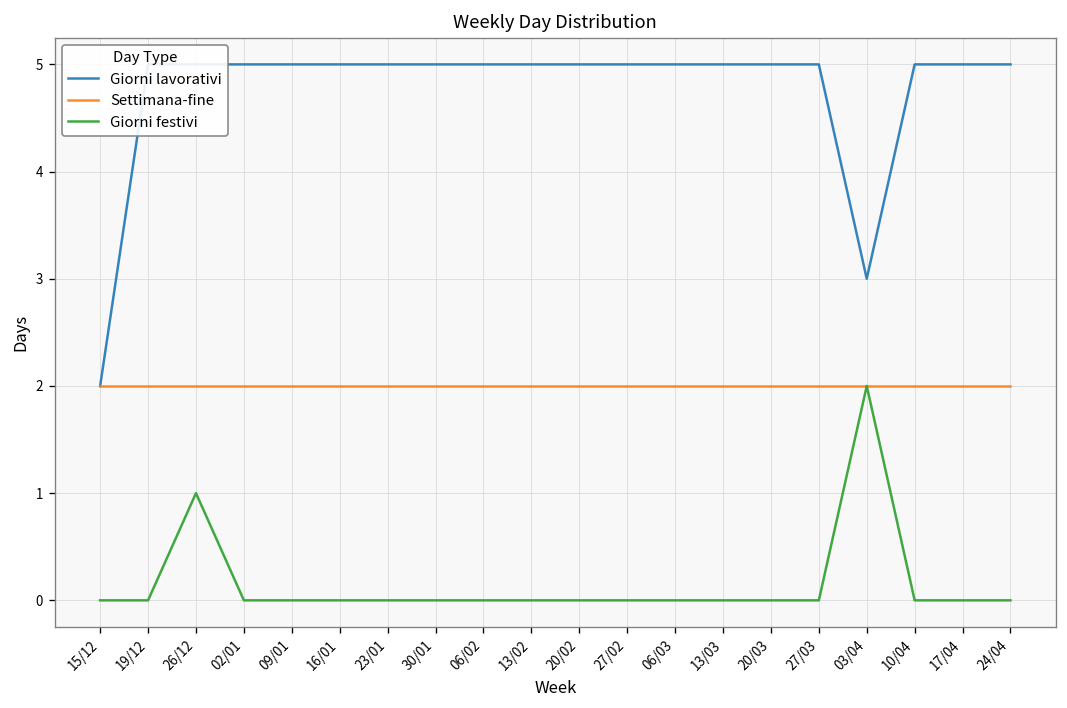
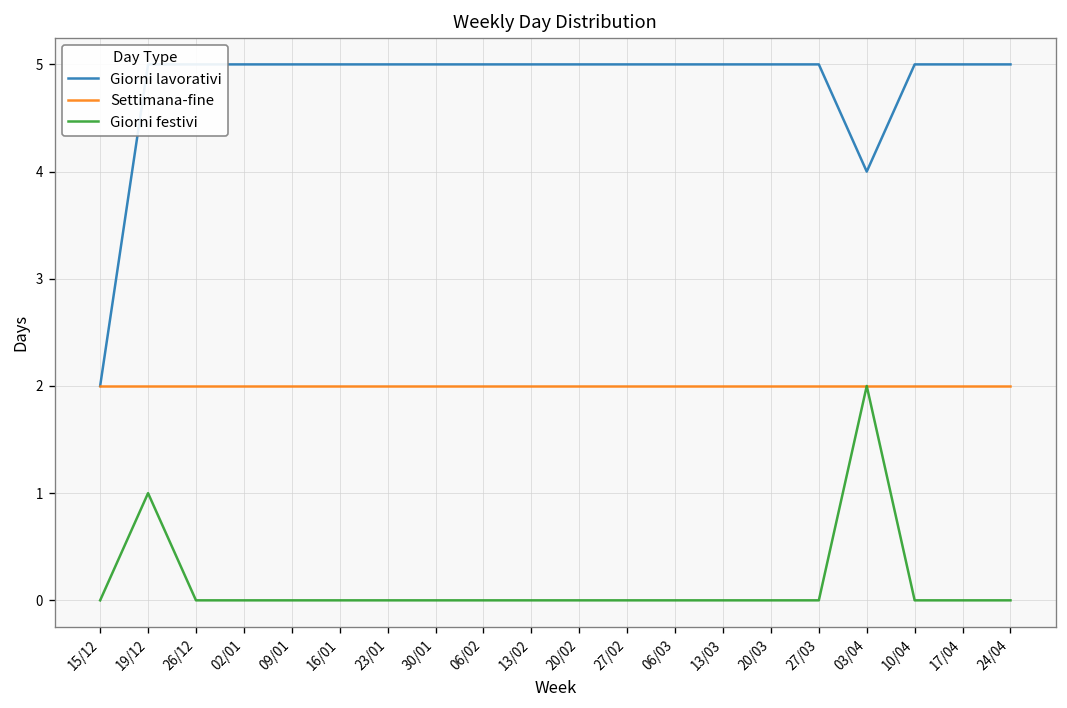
  {
    "Giorni lavorativi": {
      "02/01": 5,
      "09/01": 5,
      "16/01": 5,
      "23/01": 5,
      "30/01": 5,
      "06/02": 5,
      "13/02": 5,
      "20/02": 5,
      "27/02": 5,
      "06/03": 5,
      "13/03": 5,
      "20/03": 5,
      "27/03": 5,
-     "03/04": 3,
+     "03/04": 4,
      "10/04": 5,
      "17/04": 5,
      "24/04": 5
    },
    "Settimana-fine": {
      "19/12": 2,
      "26/12": 2,
      "02/01": 2,
      "09/01": 2,
      "16/01": 2,
      "23/01": 2,
      "30/01": 2,
      "06/02": 2,
      "13/02": 2,
      "20/02": 2,
      "27/02": 2,
      "06/03": 2,
      "13/03": 2,
      "20/03": 2,
      "27/03": 2,
      "10/04": 2,
      "17/04": 2,
      "24/04": 2
    },
    "Giorni festivi": {
      "15/12": 0,
-     "19/12": 0,
-     "26/12": 1,
+     "19/12": 1,
+     "26/12": 0,
      "02/01": 0,
      "09/01": 0,
      "16/01": 0,
      "23/01": 0,
      "30/01": 0,
      "06/02": 0,
      "13/02": 0,
      "20/02": 0,
      "27/02": 0,
      "06/03": 0,
      "13/03": 0,
      "20/03": 0,
      "27/03": 0,
      "10/04": 0,
      "17/04": 0,
      "24/04": 0
    }
  }
